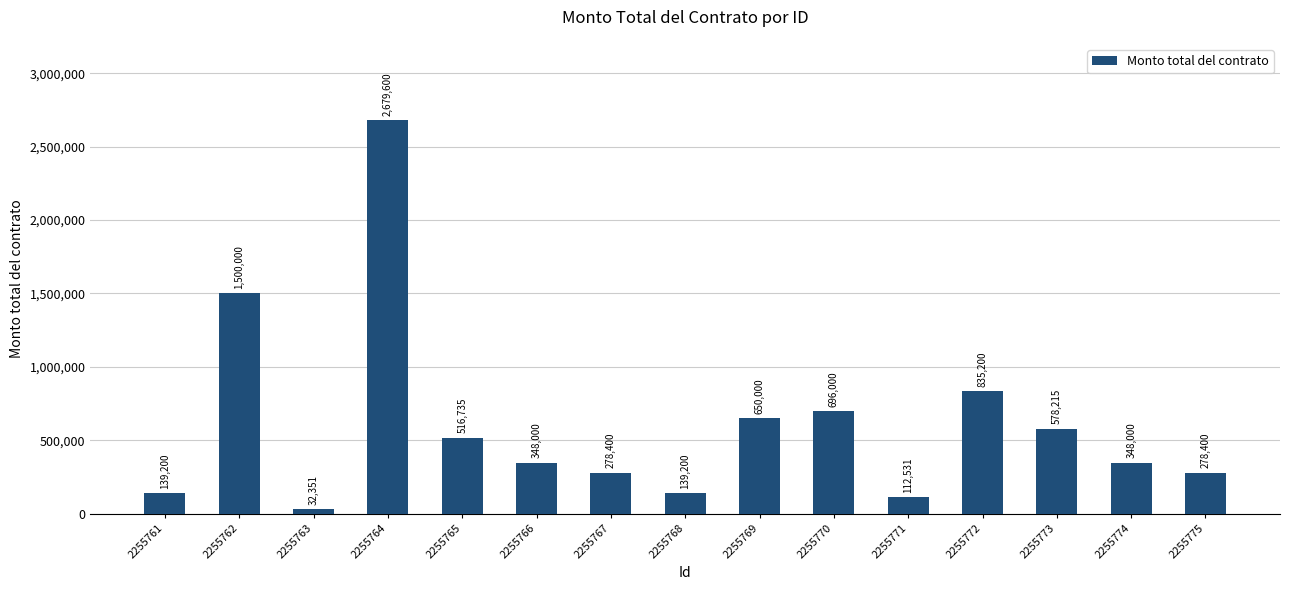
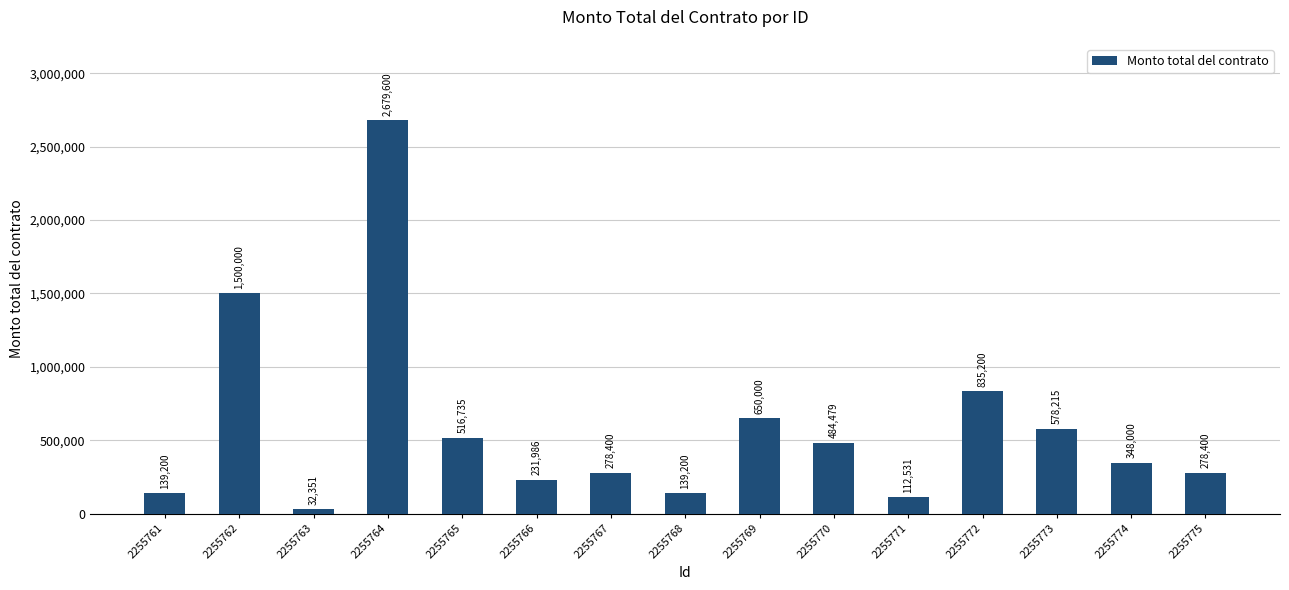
  {
    "2255761": "139,200",
    "2255762": "1,500,000",
    "2255763": "32,351",
    "2255764": "2,679,600",
    "2255765": "516,735",
-   "2255766": "348,000",
+   "2255766": "231,986",
    "2255767": "278,400",
    "2255768": "139,200",
    "2255769": "650,000",
-   "2255770": "696,000",
+   "2255770": "484,479",
    "2255771": "112,531",
    "2255772": "835,200",
    "2255773": "578,215",
    "2255774": "348,000",
    "2255775": "278,400"
  }
